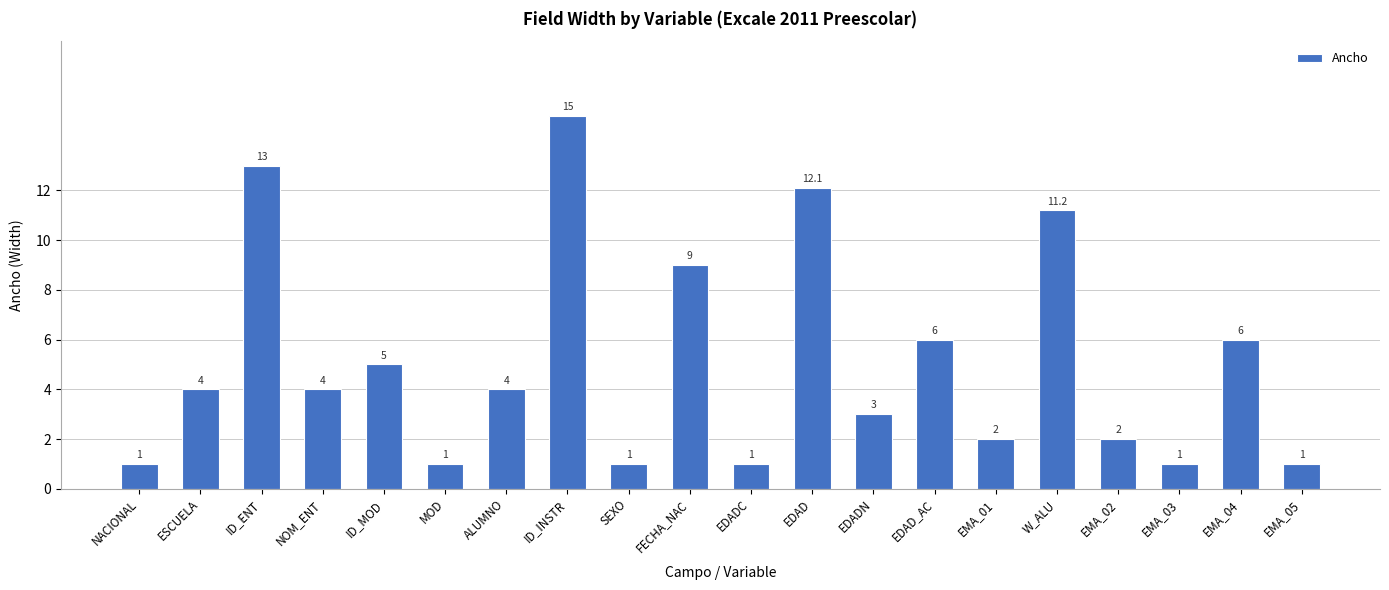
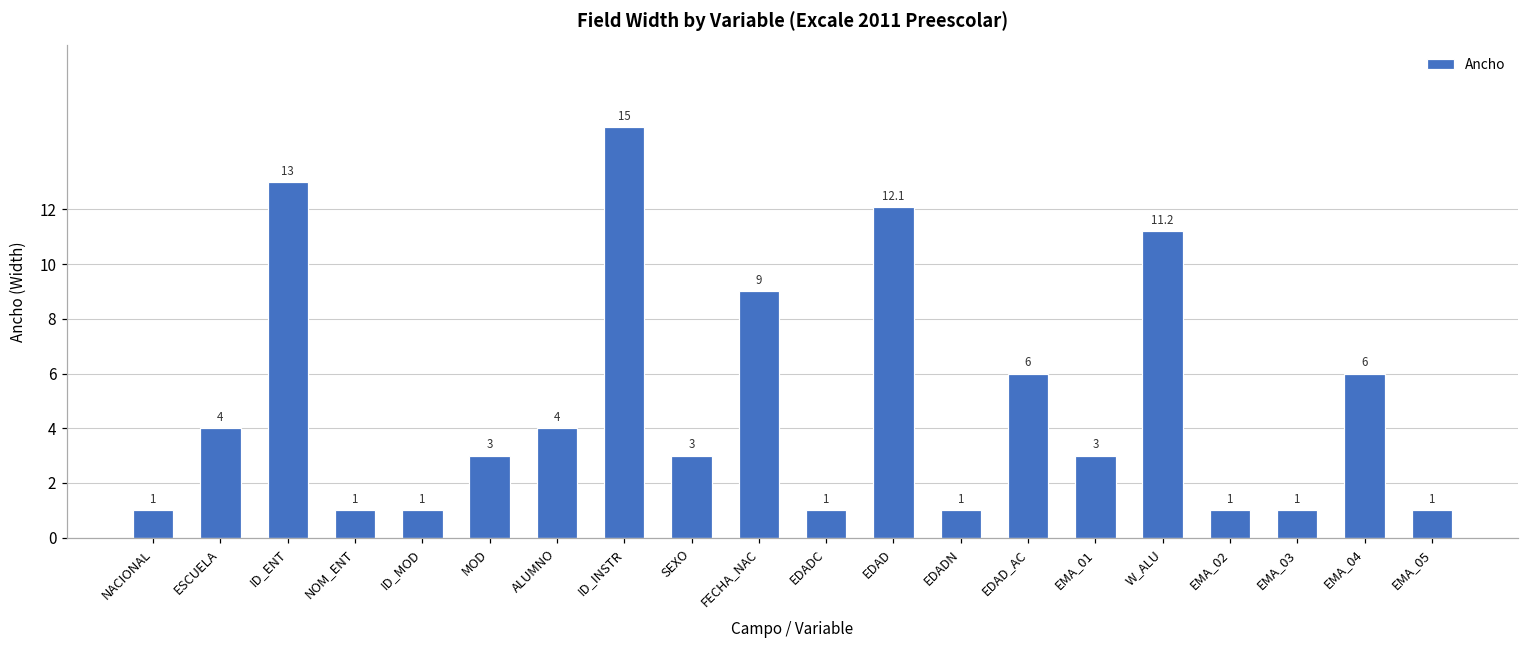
  {
    "NACIONAL": 1,
    "ESCUELA": 4,
    "ID_ENT": 13,
-   "NOM_ENT": 4,
-   "ID_MOD": 5,
-   "MOD": 1,
+   "NOM_ENT": 1,
+   "ID_MOD": 1,
+   "MOD": 3,
    "ALUMNO": 4,
    "ID_INSTR": 15,
-   "SEXO": 1,
+   "SEXO": 3,
    "FECHA_NAC": 9,
    "EDADC": 1,
    "EDAD": 12.1,
-   "EDADN": 3,
+   "EDADN": 1,
    "EDAD_AC": 6,
-   "EMA_01": 2,
+   "EMA_01": 3,
    "W_ALU": 11.2,
-   "EMA_02": 2,
+   "EMA_02": 1,
    "EMA_03": 1,
    "EMA_04": 6,
    "EMA_05": 1
  }
